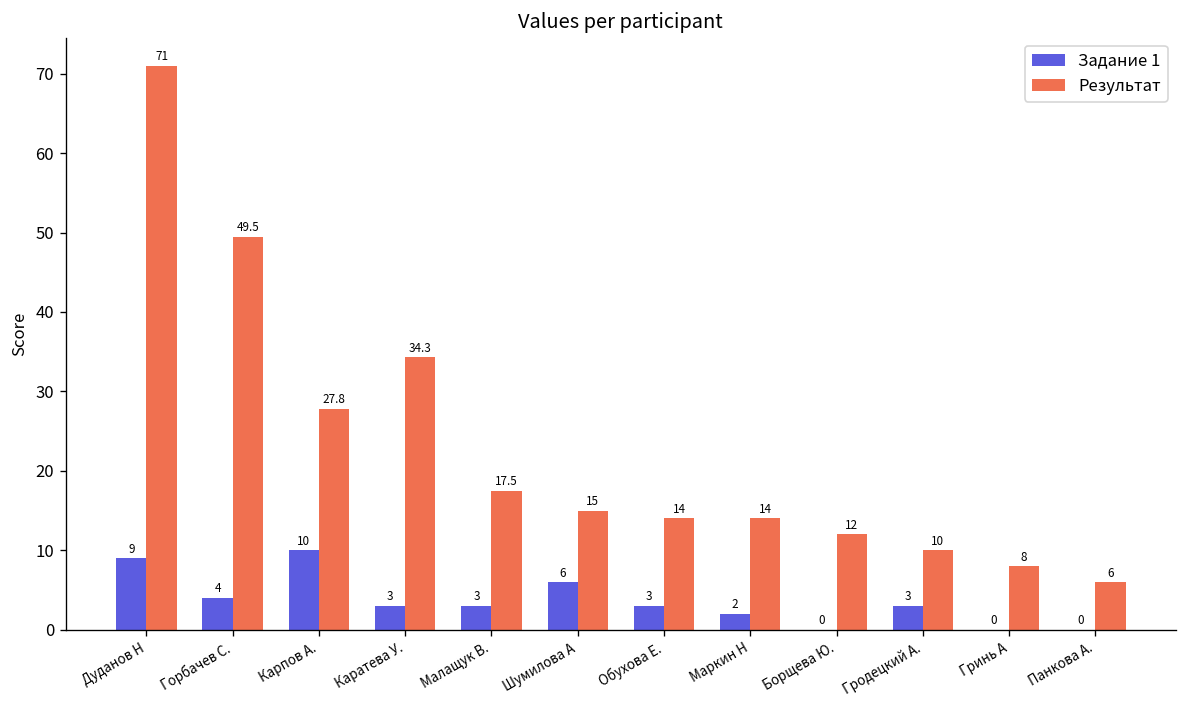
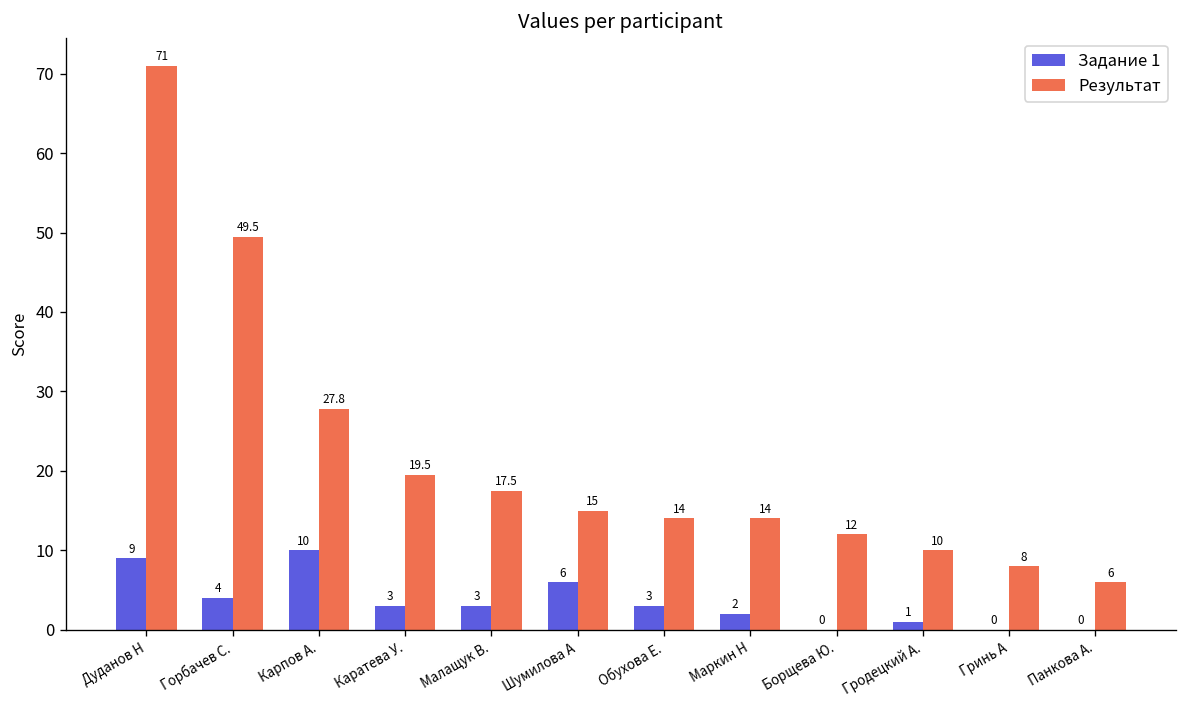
  {
    "Задание 1": {
      "Дуданов Н": 9,
      "Горбачев С.": 4,
      "Карпов А.": 10,
      "Каратева У.": 3,
      "Малащук В.": 3,
      "Шумилова А": 6,
      "Обухова Е.": 3,
      "Маркин Н": 2,
      "Борщева Ю.": 0,
-     "Гродецкий А.": 3,
+     "Гродецкий А.": 1,
      "Гринь А": 0,
      "Панкова А.": 0
    },
    "Результат": {
      "Дуданов Н": 71,
      "Горбачев С.": 49.5,
      "Карпов А.": 27.8,
-     "Каратева У.": 34.3,
+     "Каратева У.": 19.5,
      "Малащук В.": 17.5,
      "Шумилова А": 15,
      "Обухова Е.": 14,
      "Маркин Н": 14,
      "Борщева Ю.": 12,
      "Гродецкий А.": 10,
      "Гринь А": 8,
      "Панкова А.": 6
    }
  }
